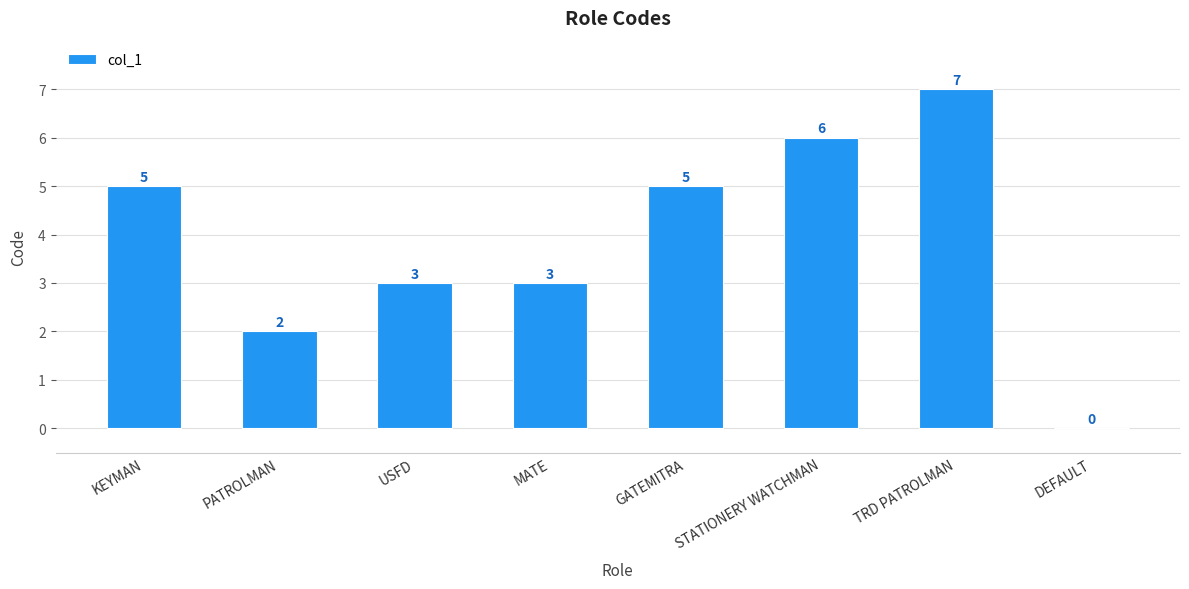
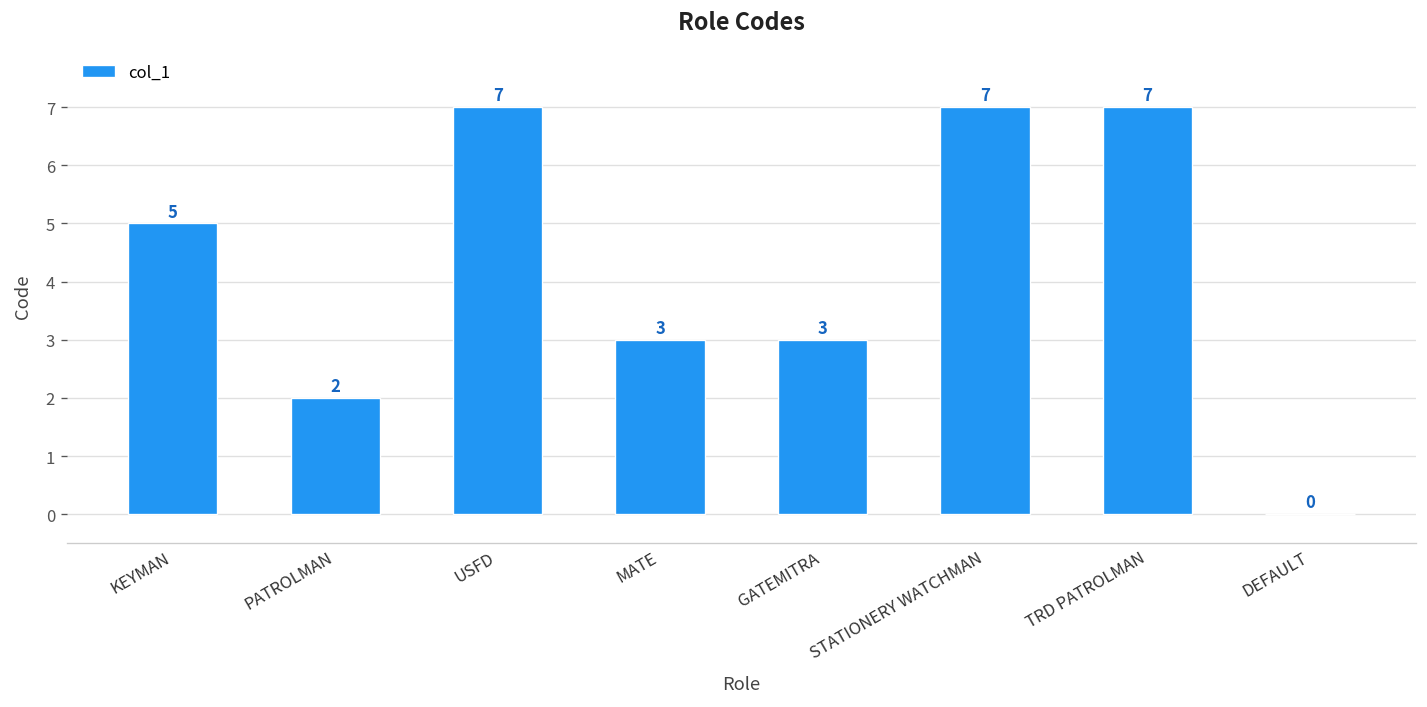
  {
    "KEYMAN": 5,
    "PATROLMAN": 2,
-   "USFD": 3,
+   "USFD": 7,
    "MATE": 3,
-   "GATEMITRA": 5,
-   "STATIONERY WATCHMAN": 6,
+   "GATEMITRA": 3,
+   "STATIONERY WATCHMAN": 7,
    "TRD PATROLMAN": 7,
    "DEFAULT": 0
  }
